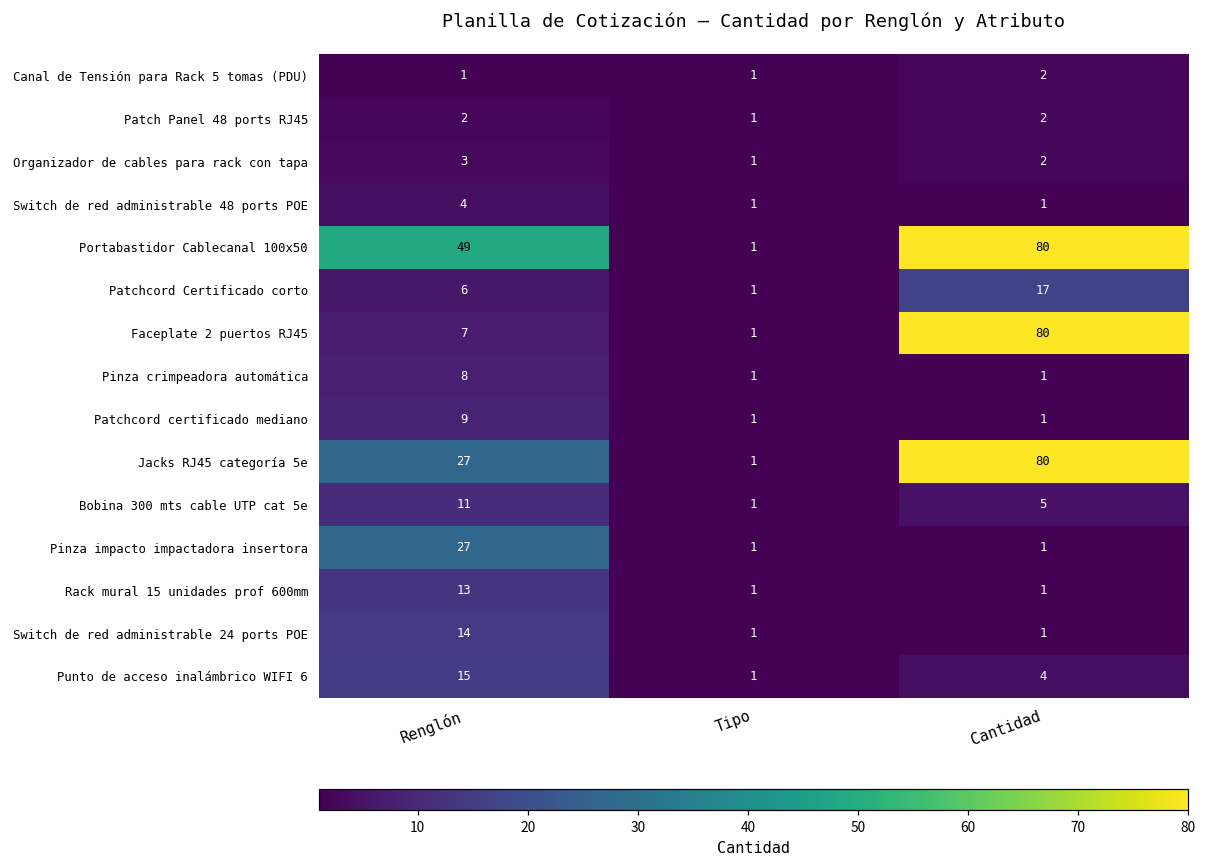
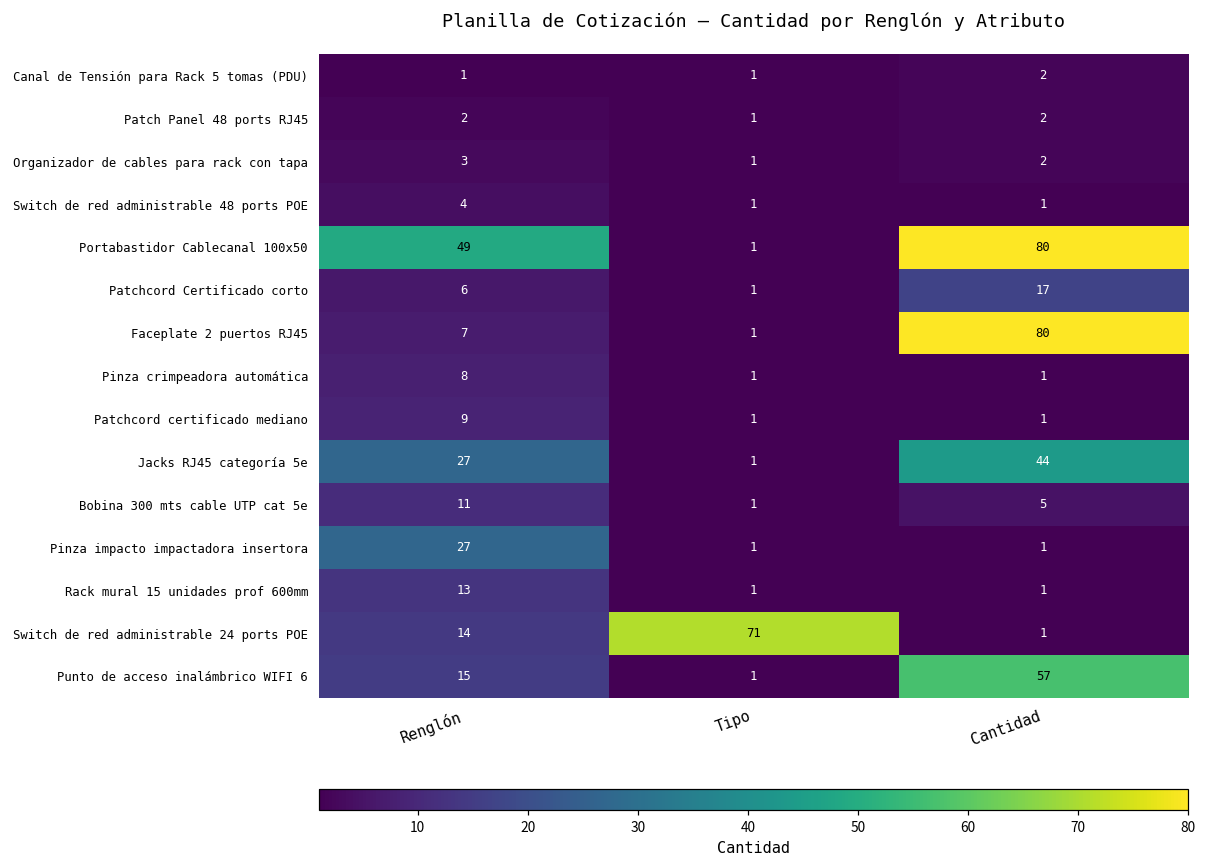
  {
    "Canal de Tensión para Rack 5 tomas (PDU)": {
      "Renglón": 1,
      "Tipo": 1,
      "Cantidad": 2
    },
    "Patch Panel 48 ports RJ45": {
      "Renglón": 2,
      "Tipo": 1,
      "Cantidad": 2
    },
    "Organizador de cables para rack con tapa": {
      "Renglón": 3,
      "Tipo": 1,
      "Cantidad": 2
    },
    "Switch de red administrable 48 ports POE": {
      "Renglón": 4,
      "Tipo": 1,
      "Cantidad": 1
    },
    "Portabastidor Cablecanal 100x50": {
      "Renglón": 49,
      "Tipo": 1,
      "Cantidad": 80
    },
    "Patchcord Certificado corto": {
      "Renglón": 6,
      "Tipo": 1,
      "Cantidad": 17
    },
    "Faceplate 2 puertos RJ45": {
      "Renglón": 7,
      "Tipo": 1,
      "Cantidad": 80
    },
    "Pinza crimpeadora automática": {
      "Renglón": 8,
      "Tipo": 1,
      "Cantidad": 1
    },
    "Patchcord certificado mediano": {
      "Renglón": 9,
      "Tipo": 1,
      "Cantidad": 1
    },
    "Jacks RJ45 categoría 5e": {
      "Renglón": 27,
      "Tipo": 1,
-     "Cantidad": 80
+     "Cantidad": 44
    },
    "Bobina 300 mts cable UTP cat 5e": {
      "Renglón": 11,
      "Tipo": 1,
      "Cantidad": 5
    },
    "Pinza impacto impactadora insertora": {
      "Renglón": 27,
      "Tipo": 1,
      "Cantidad": 1
    },
    "Rack mural 15 unidades prof 600mm": {
      "Renglón": 13,
      "Tipo": 1,
      "Cantidad": 1
    },
    "Switch de red administrable 24 ports POE": {
      "Renglón": 14,
-     "Tipo": 1,
+     "Tipo": 71,
      "Cantidad": 1
    },
    "Punto de acceso inalámbrico WIFI 6": {
      "Renglón": 15,
      "Tipo": 1,
-     "Cantidad": 4
+     "Cantidad": 57
    }
  }
